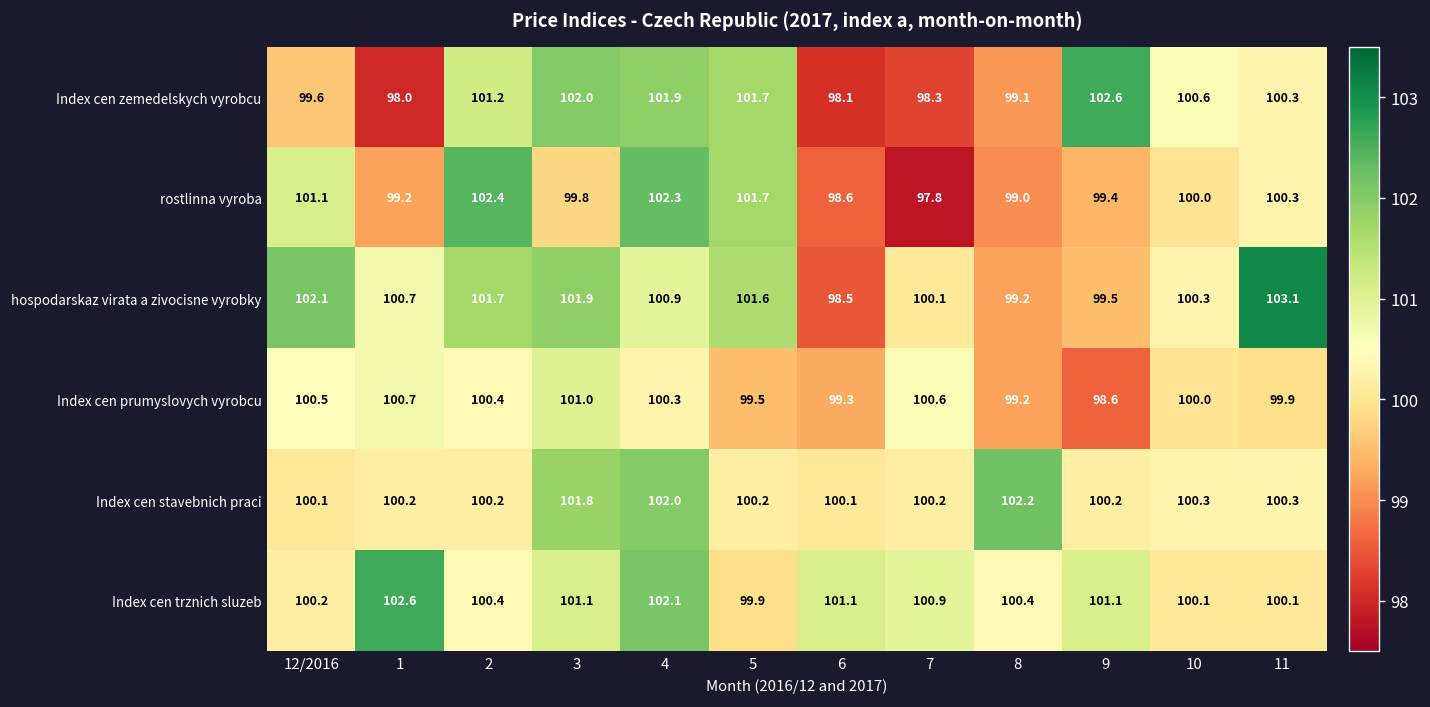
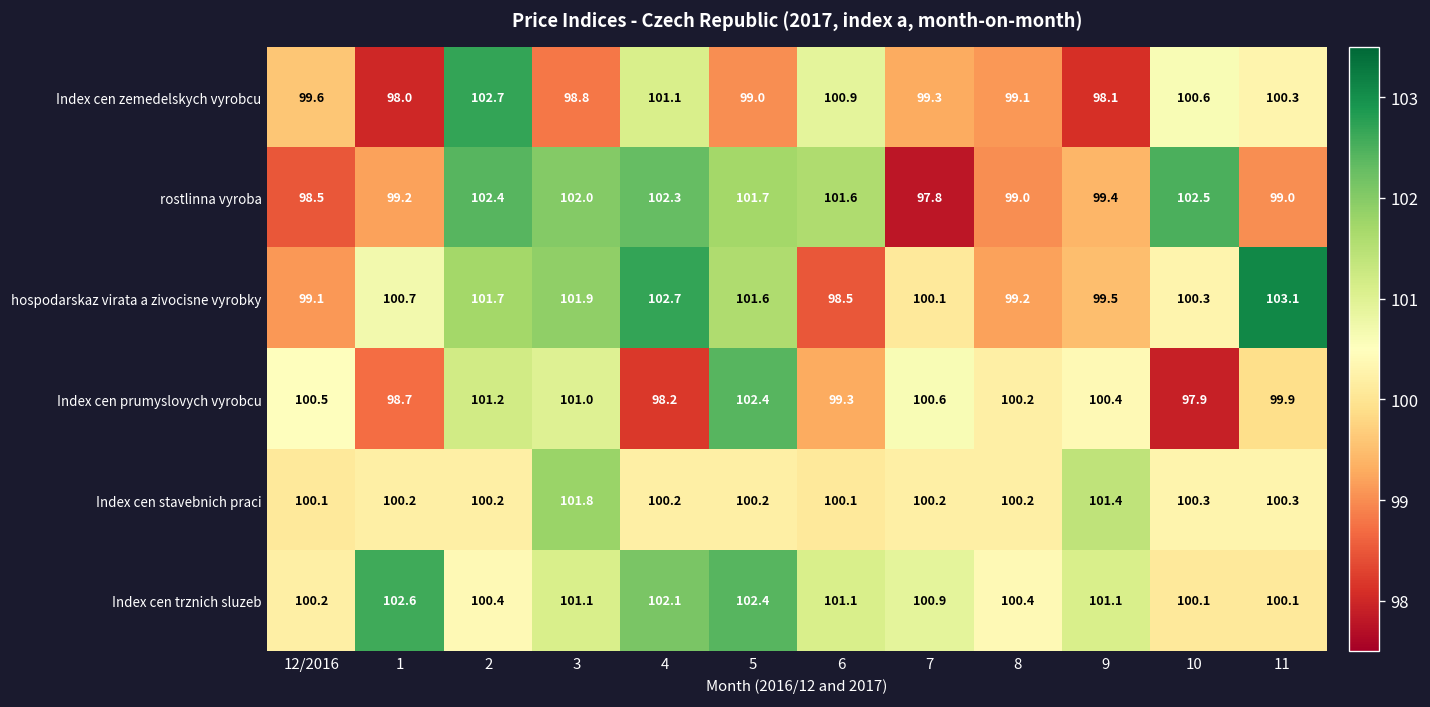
  {
    "Index cen zemedelskych vyrobcu": {
      "12/2016": 99.6,
      "1": 98.0,
-     "2": 101.2,
-     "3": 102.0,
-     "4": 101.9,
-     "5": 101.7,
-     "6": 98.1,
-     "7": 98.3,
+     "2": 102.7,
+     "3": 98.8,
+     "4": 101.1,
+     "5": 99.0,
+     "6": 100.9,
+     "7": 99.3,
      "8": 99.1,
-     "9": 102.6,
+     "9": 98.1,
      "10": 100.6,
      "11": 100.3
    },
    "rostlinna vyroba": {
-     "12/2016": 101.1,
+     "12/2016": 98.5,
      "1": 99.2,
      "2": 102.4,
-     "3": 99.8,
+     "3": 102.0,
      "4": 102.3,
      "5": 101.7,
-     "6": 98.6,
+     "6": 101.6,
      "7": 97.8,
      "8": 99.0,
      "9": 99.4,
-     "10": 100.0,
-     "11": 100.3
+     "10": 102.5,
+     "11": 99.0
    },
    "hospodarskaz virata a zivocisne vyrobky": {
-     "12/2016": 102.1,
+     "12/2016": 99.1,
      "1": 100.7,
      "2": 101.7,
      "3": 101.9,
-     "4": 100.9,
+     "4": 102.7,
      "5": 101.6,
      "6": 98.5,
      "7": 100.1,
      "8": 99.2,
      "9": 99.5,
      "10": 100.3,
      "11": 103.1
    },
    "Index cen prumyslovych vyrobcu": {
      "12/2016": 100.5,
-     "1": 100.7,
-     "2": 100.4,
+     "1": 98.7,
+     "2": 101.2,
      "3": 101.0,
-     "4": 100.3,
-     "5": 99.5,
+     "4": 98.2,
+     "5": 102.4,
      "6": 99.3,
      "7": 100.6,
-     "8": 99.2,
-     "9": 98.6,
-     "10": 100.0,
+     "8": 100.2,
+     "9": 100.4,
+     "10": 97.9,
      "11": 99.9
    },
    "Index cen stavebnich praci": {
      "12/2016": 100.1,
      "1": 100.2,
      "2": 100.2,
      "3": 101.8,
-     "4": 102.0,
+     "4": 100.2,
      "5": 100.2,
      "6": 100.1,
      "7": 100.2,
-     "8": 102.2,
-     "9": 100.2,
+     "8": 100.2,
+     "9": 101.4,
      "10": 100.3,
      "11": 100.3
    },
    "Index cen trznich sluzeb": {
      "12/2016": 100.2,
      "1": 102.6,
      "2": 100.4,
      "3": 101.1,
      "4": 102.1,
-     "5": 99.9,
+     "5": 102.4,
      "6": 101.1,
      "7": 100.9,
      "8": 100.4,
      "9": 101.1,
      "10": 100.1,
      "11": 100.1
    }
  }
